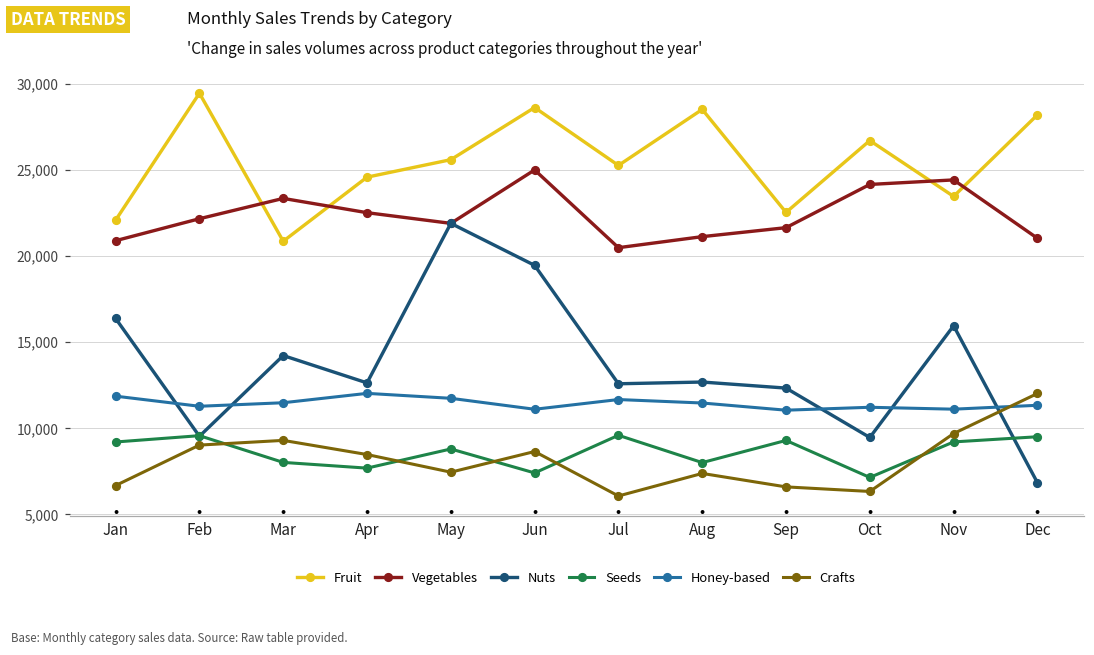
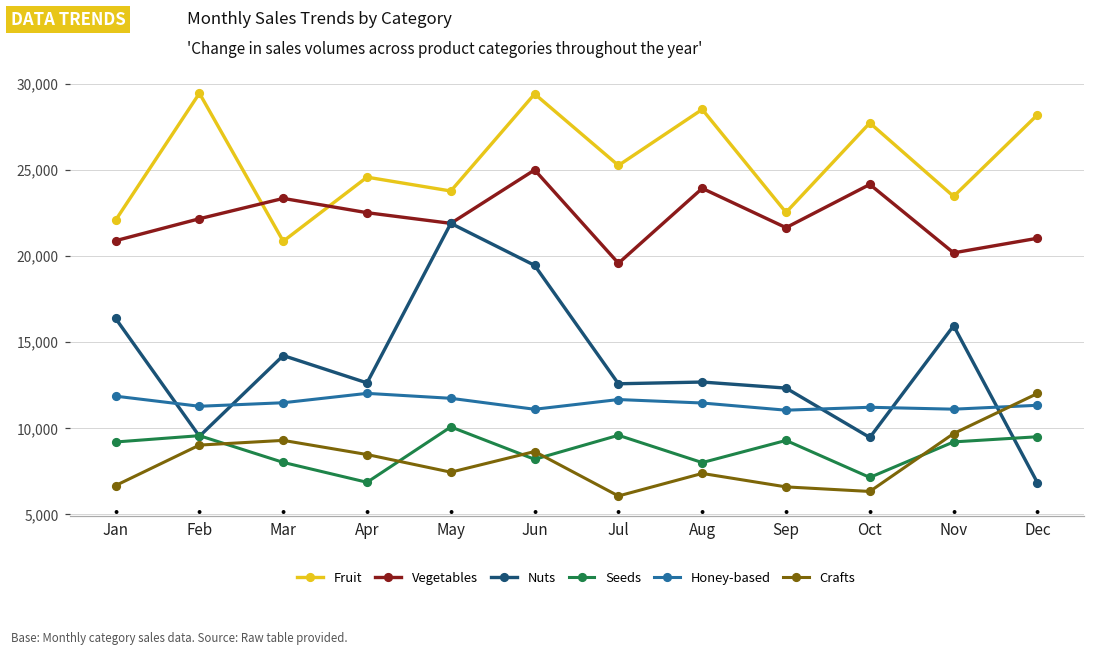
  {
    "Fruit": {
      "Jan": "22,100",
      "Feb": "29,400",
      "Mar": "20,800",
      "Apr": "24,600",
-     "May": "25,600",
-     "Jun": "28,600",
+     "May": "23,800",
+     "Jun": "29,400",
      "Jul": "25,200",
      "Aug": "28,500",
      "Sep": "22,500",
-     "Oct": "26,700",
+     "Oct": "27,700",
      "Nov": "23,400",
      "Dec": "28,200"
    },
    "Vegetables": {
      "Jan": "20,900",
      "Feb": "22,100",
      "Mar": "23,300",
      "Apr": "22,500",
      "Jun": "25,000",
-     "Jul": "20,500",
-     "Aug": "21,100",
+     "Jul": "19,600",
+     "Aug": "23,900",
      "Sep": "21,600",
      "Oct": "24,100",
-     "Nov": "24,400",
+     "Nov": "20,200",
      "Dec": "21,000"
    },
    "Seeds": {
      "Jan": "9,200",
      "Mar": "8,000",
-     "Apr": "7,700",
-     "May": "8,800",
-     "Jun": "7,400",
+     "Apr": "6,800",
+     "May": "10,000",
+     "Jun": "8,200",
      "Jul": "9,600",
      "Aug": "8,000",
      "Sep": "9,300",
      "Oct": "7,100",
      "Nov": "9,200",
      "Dec": "9,500"
    },
    "Crafts": {
      "Jan": "6,600",
      "Feb": "9,000",
      "Mar": "9,300",
      "Apr": "8,400",
      "May": "7,400",
      "Jun": "8,600",
      "Jul": "6,000",
      "Aug": "7,300",
      "Sep": "6,600",
      "Oct": "6,300",
      "Nov": "9,700",
      "Dec": "12,000"
    }
  }
